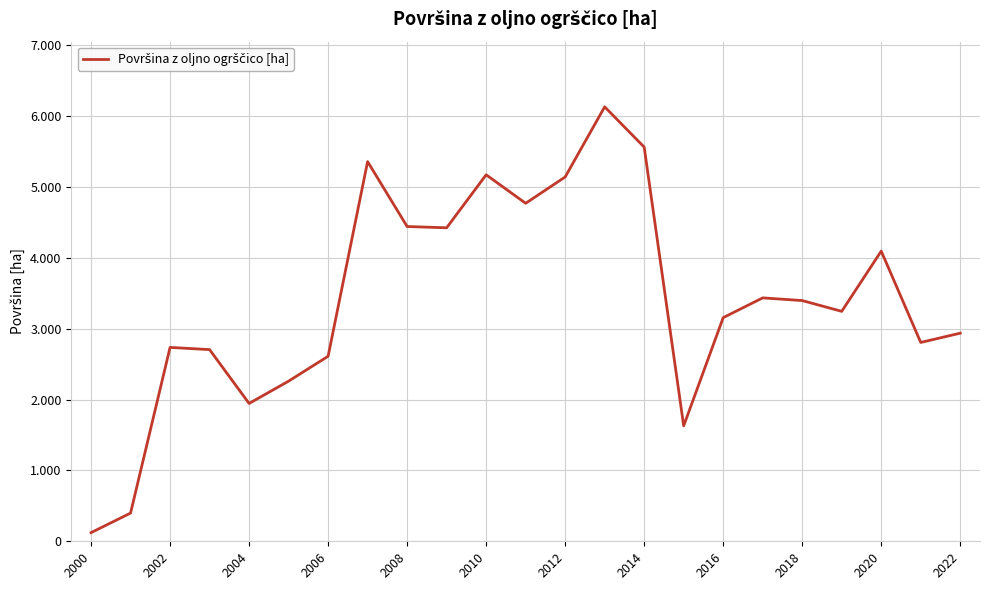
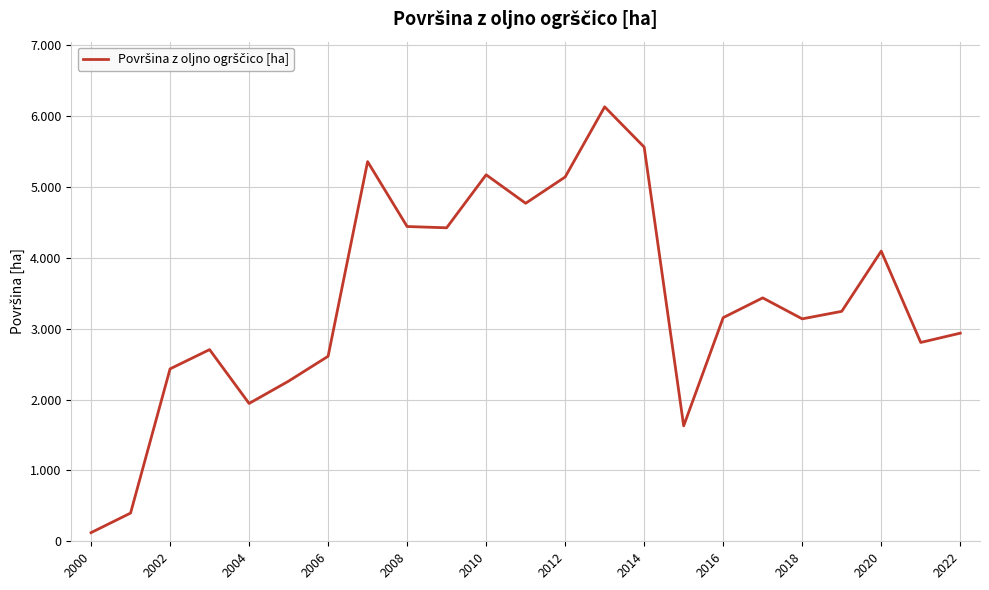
  {
    "2000": 0.1,
-   "2002": 2.7,
+   "2002": 2.4,
    "2004": 1.9,
    "2006": 2.6,
    "2008": 4.4,
    "2010": 5.2,
    "2012": 5.1,
    "2014": 5.6,
    "2016": 3.2,
-   "2018": 3.4,
+   "2018": 3.1,
    "2020": 4.1,
    "2022": 2.9
  }
